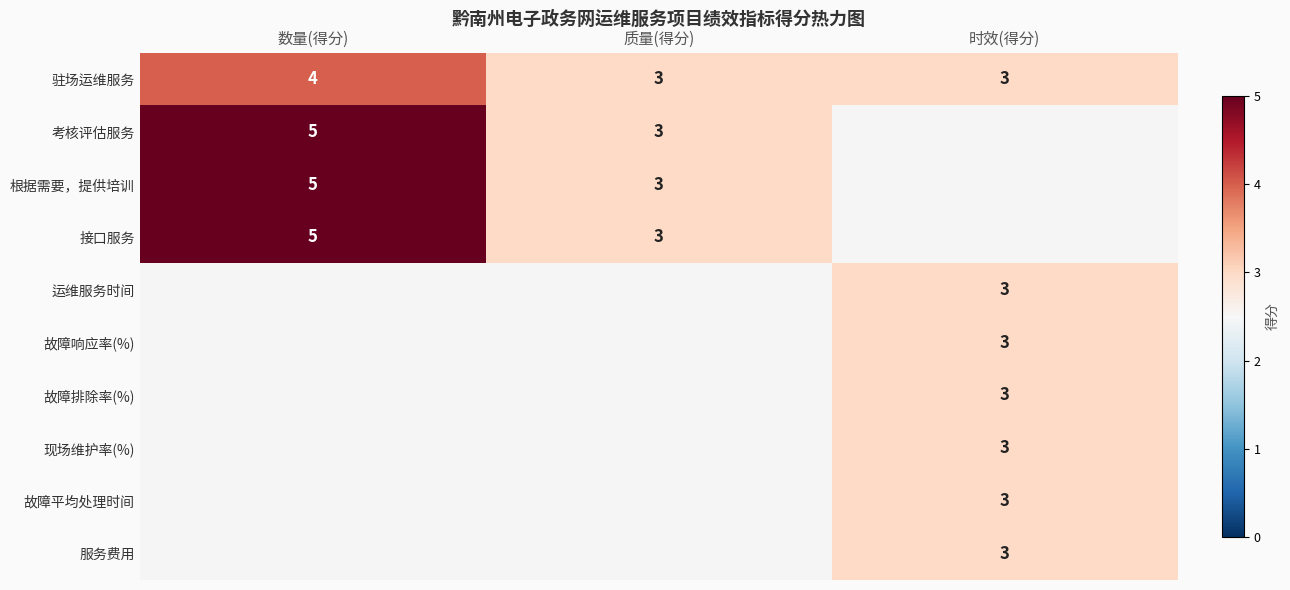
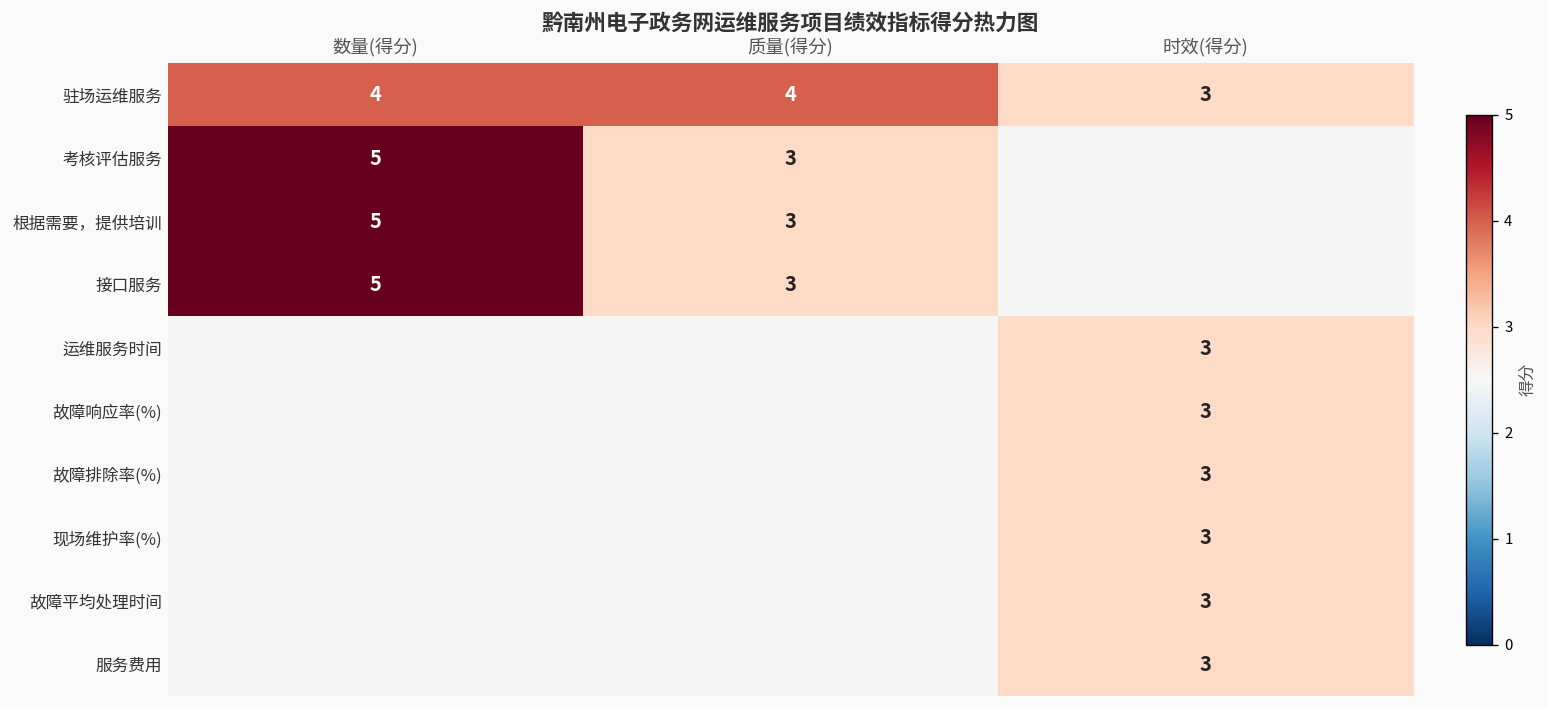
  {
    "驻场运维服务": {
      "数量(得分)": 4,
-     "质量(得分)": 3,
+     "质量(得分)": 4,
      "时效(得分)": 3
    },
    "考核评估服务": {
      "数量(得分)": 5,
      "质量(得分)": 3
    },
    "根据需要，提供培训": {
      "数量(得分)": 5,
      "质量(得分)": 3
    },
    "接口服务": {
      "数量(得分)": 5,
      "质量(得分)": 3
    },
    "运维服务时间": {
      "时效(得分)": 3
    },
    "故障响应率(%)": {
      "时效(得分)": 3
    },
    "故障排除率(%)": {
      "时效(得分)": 3
    },
    "现场维护率(%)": {
      "时效(得分)": 3
    },
    "故障平均处理时间": {
      "时效(得分)": 3
    },
    "服务费用": {
      "时效(得分)": 3
    }
  }
